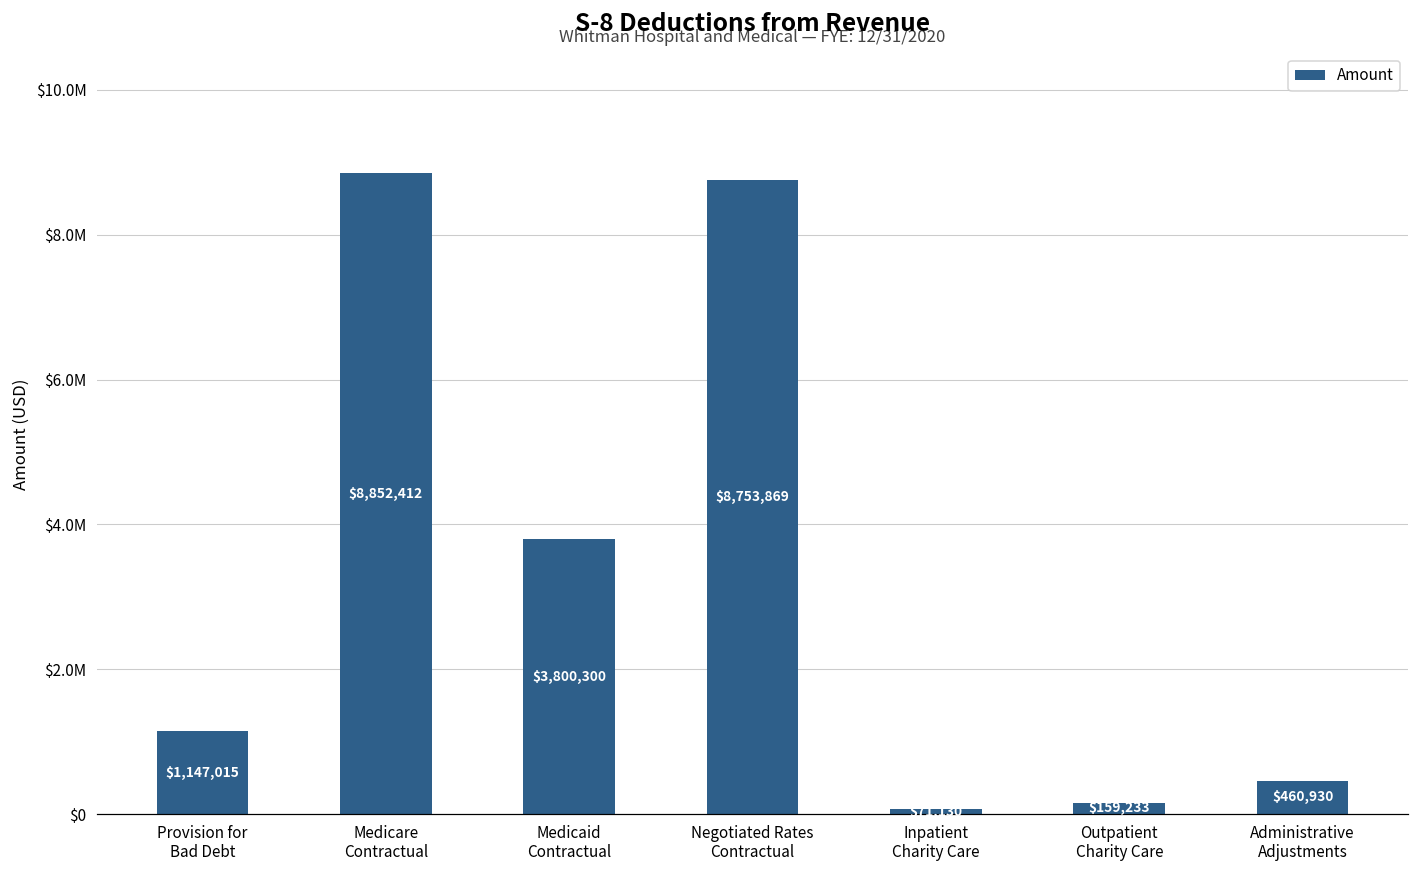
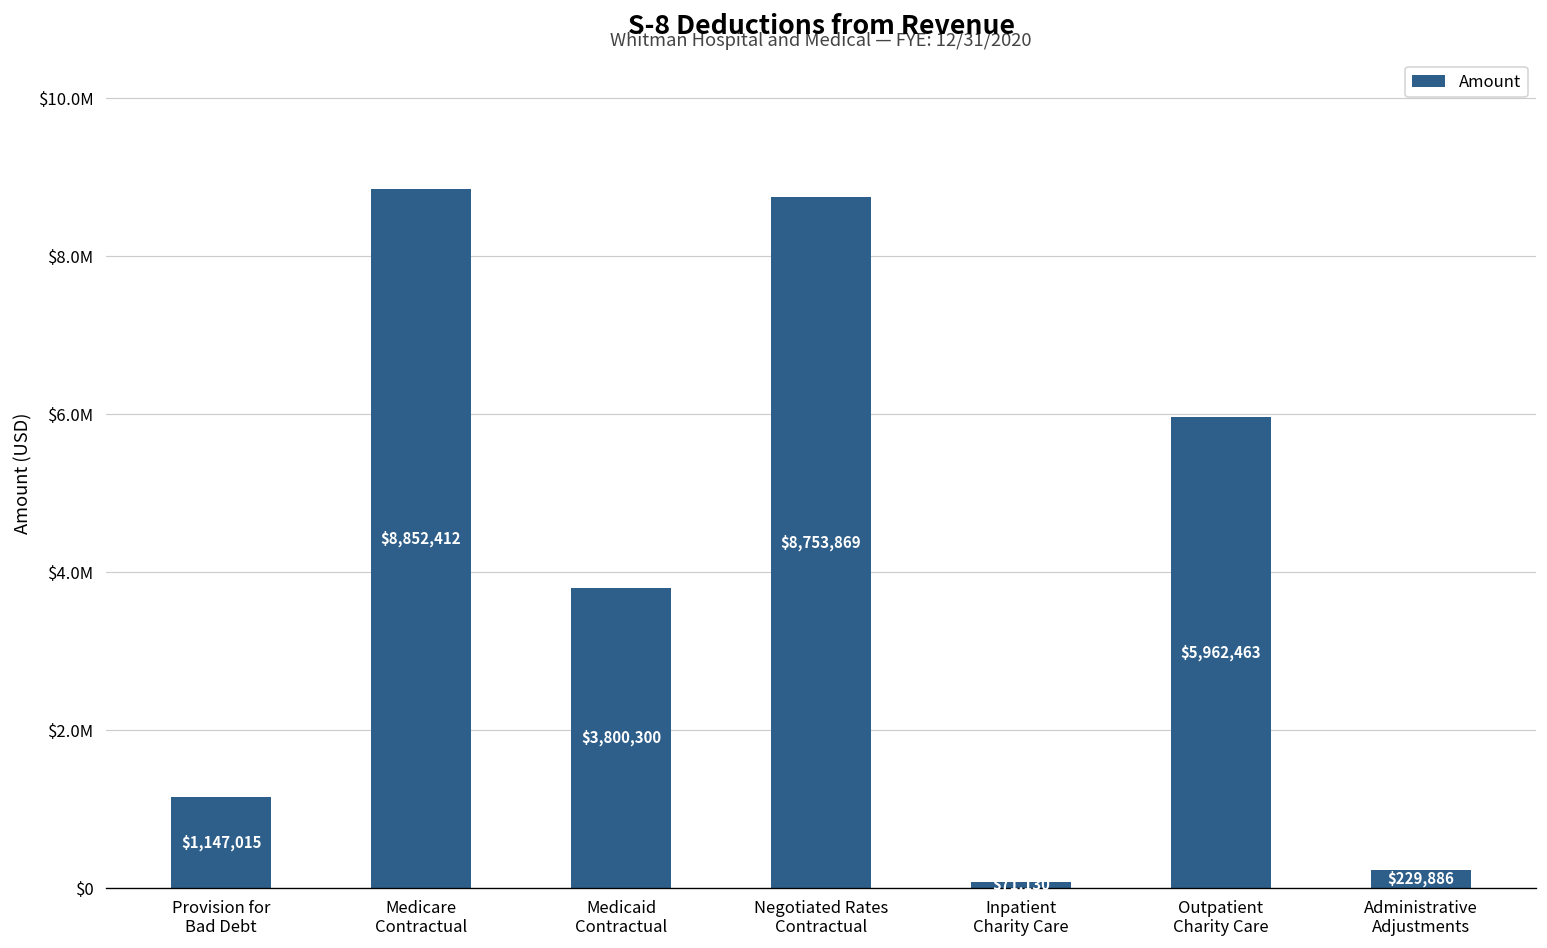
  {
    "Provision for Bad Debt": "$1,147,015",
    "Medicare Contractual": "$8,852,412",
    "Medicaid Contractual": "$3,800,300",
    "Negotiated Rates Contractual": "$8,753,869",
-   "Outpatient Charity Care": "$159,233",
-   "Administrative Adjustments": "$460,930"
+   "Outpatient Charity Care": "$5,962,463",
+   "Administrative Adjustments": "$229,886"
  }
